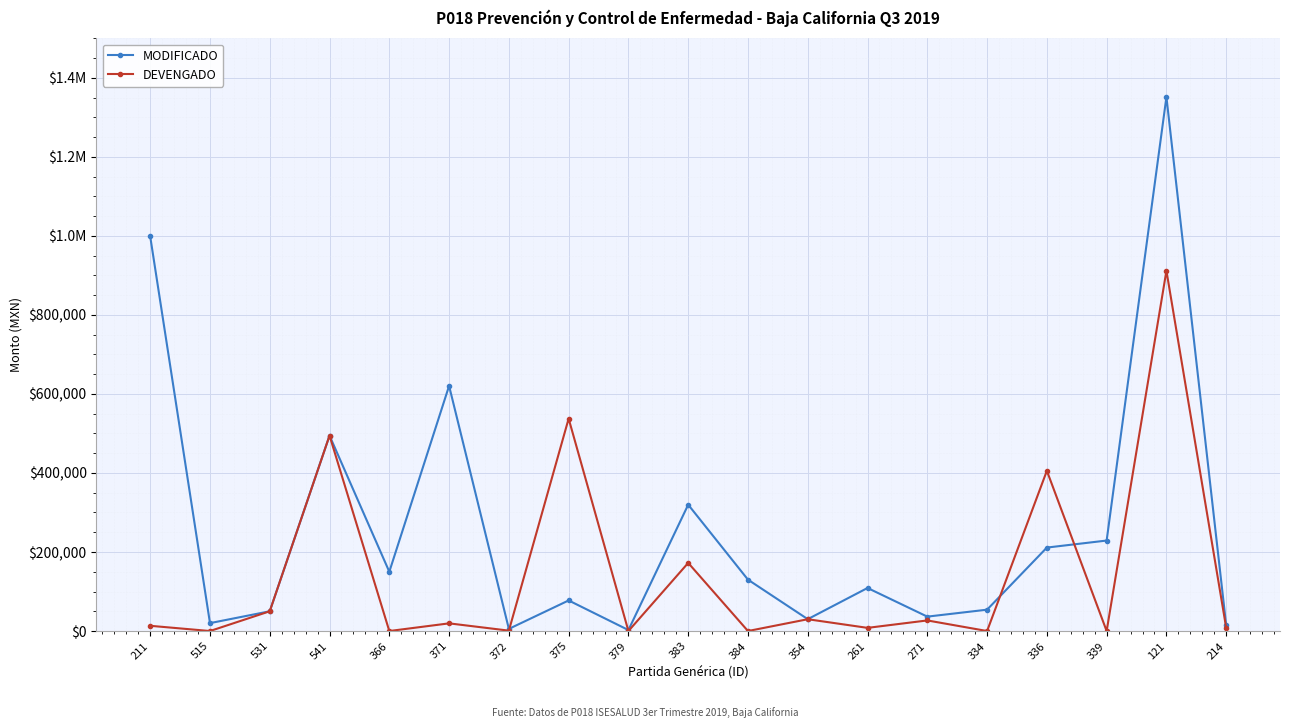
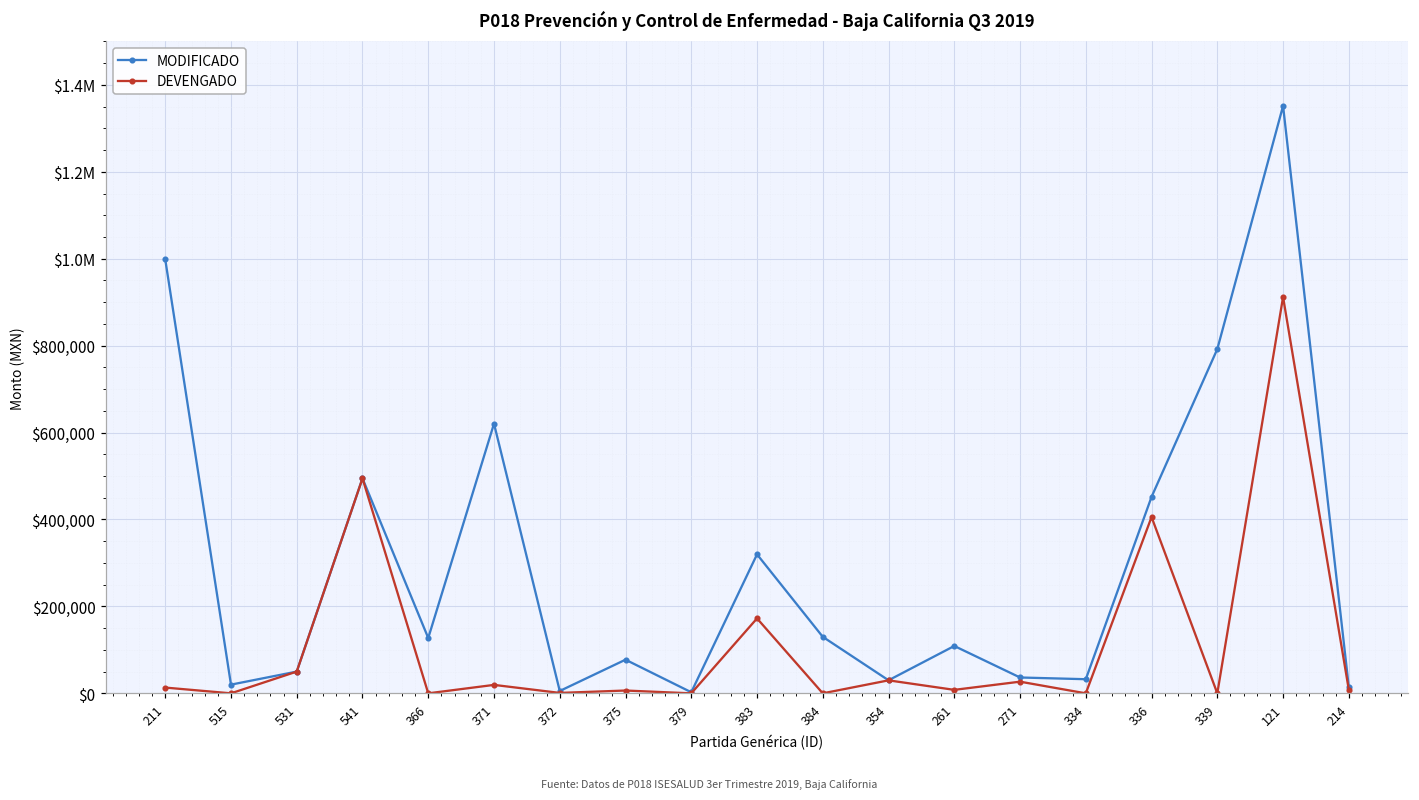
  {
    "MODIFICADO": {
      "211": "$1,000,000",
      "515": "$20,000",
-     "366": "$150,000",
+     "366": "$130,000",
      "371": "$620,000",
      "375": "$80,000",
      "383": "$320,000",
      "384": "$130,000",
      "261": "$110,000",
      "271": "$40,000",
-     "334": "$50,000",
-     "336": "$210,000",
-     "339": "$230,000",
+     "334": "$30,000",
+     "336": "$450,000",
+     "339": "$790,000",
      "121": "$1,350,000"
    },
    "DEVENGADO": {
      "211": "$10,000",
      "515": "$0",
      "366": "$0",
      "371": "$20,000",
-     "375": "$540,000",
+     "375": "$10,000",
      "383": "$170,000",
      "384": "$0",
      "261": "$10,000",
      "271": "$30,000",
      "334": "$0",
      "336": "$410,000",
      "339": "$0",
      "121": "$910,000"
    }
  }
